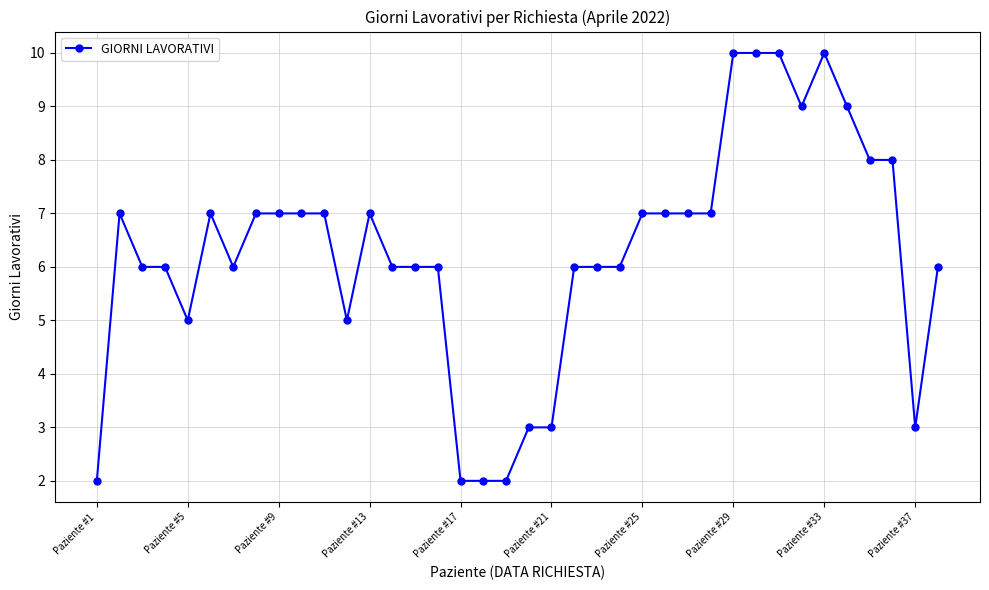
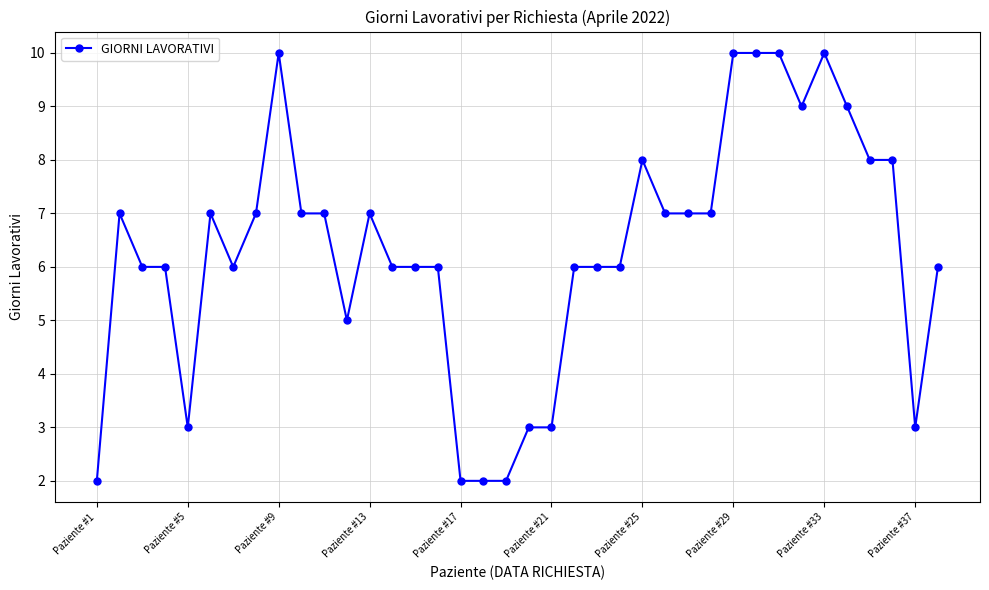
  {
    "Paziente #1": 2,
-   "Paziente #5": 5,
-   "Paziente #9": 7,
+   "Paziente #5": 3,
+   "Paziente #9": 10,
    "Paziente #13": 7,
    "Paziente #17": 2,
    "Paziente #21": 3,
-   "Paziente #25": 7,
+   "Paziente #25": 8,
    "Paziente #29": 10,
    "Paziente #33": 10,
    "Paziente #37": 3
  }
